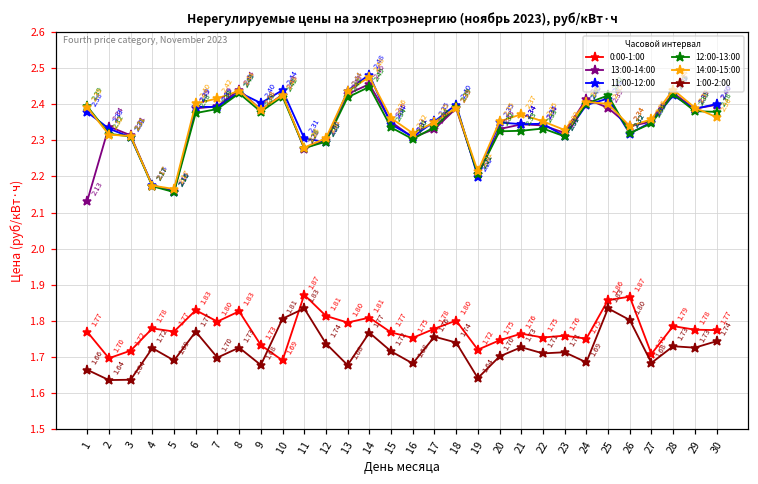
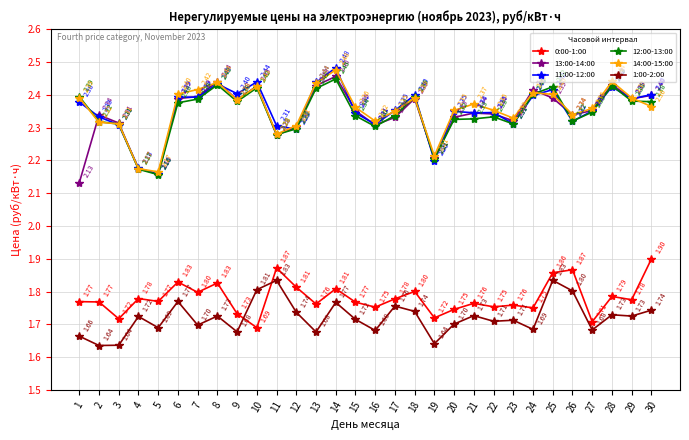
  {
    "0:00-1:00": {
      "1": 1.77,
-     "2": 1.70,
+     "2": 1.77,
      "4": 1.78,
      "5": 1.77,
      "6": 1.83,
      "7": 1.80,
      "8": 1.83,
      "9": 1.73,
      "10": 1.69,
      "12": 1.81,
-     "13": 1.80,
+     "13": 1.76,
      "14": 1.81,
      "15": 1.77,
      "16": 1.75,
      "18": 1.80,
      "19": 1.72,
      "20": 1.75,
      "22": 1.75,
      "23": 1.76,
      "24": 1.75,
      "26": 1.87,
      "28": 1.79,
      "29": 1.78,
-     "30": 1.77
+     "30": 1.90
    },
    "13:00-14:00": {
      "1": 2.13
    },
    "1:00-2:00": {
      "1": 1.66,
      "2": 1.64,
      "3": 1.64,
      "4": 1.72,
      "5": 1.69,
      "6": 1.77,
      "7": 1.70,
      "9": 1.68,
      "10": 1.81,
      "12": 1.74,
      "13": 1.68,
      "14": 1.77,
      "15": 1.72,
      "16": 1.68,
      "18": 1.74,
      "19": 1.64,
      "20": 1.70,
      "22": 1.71,
      "23": 1.71,
      "24": 1.69,
      "26": 1.80,
      "28": 1.73,
      "29": 1.73,
      "30": 1.74
    }
  }
